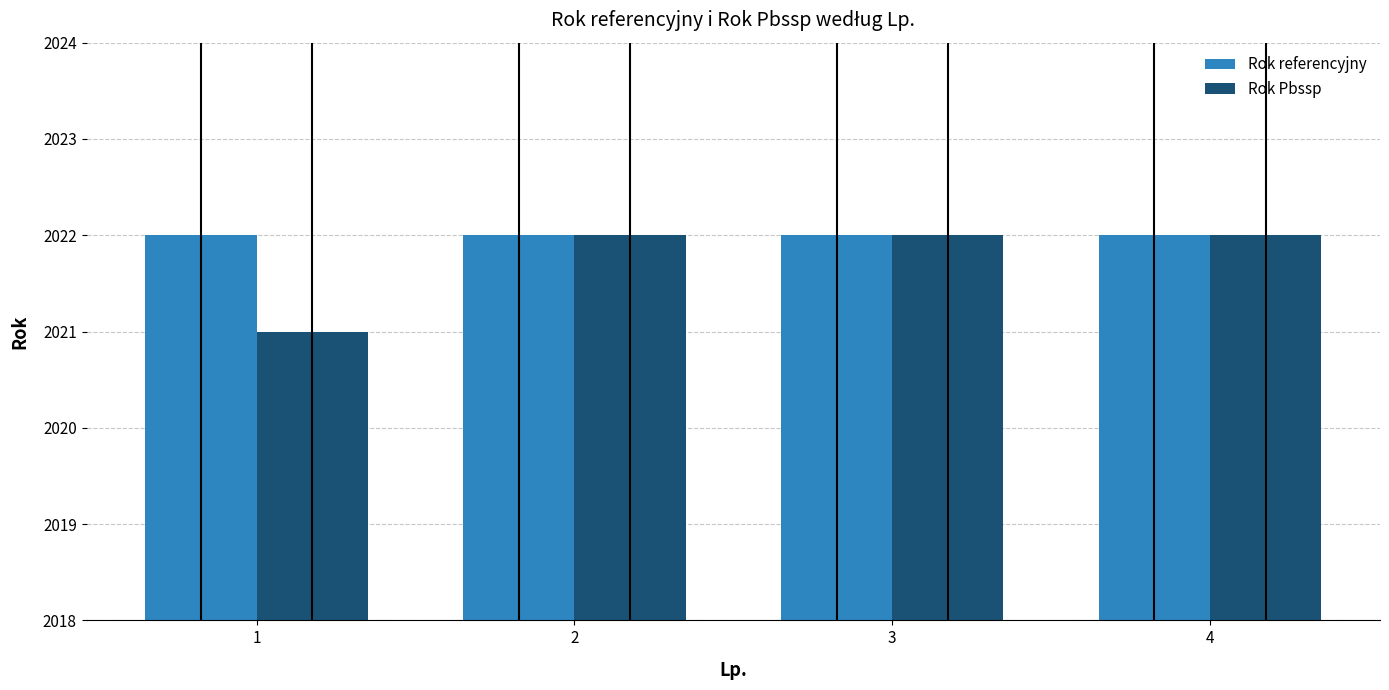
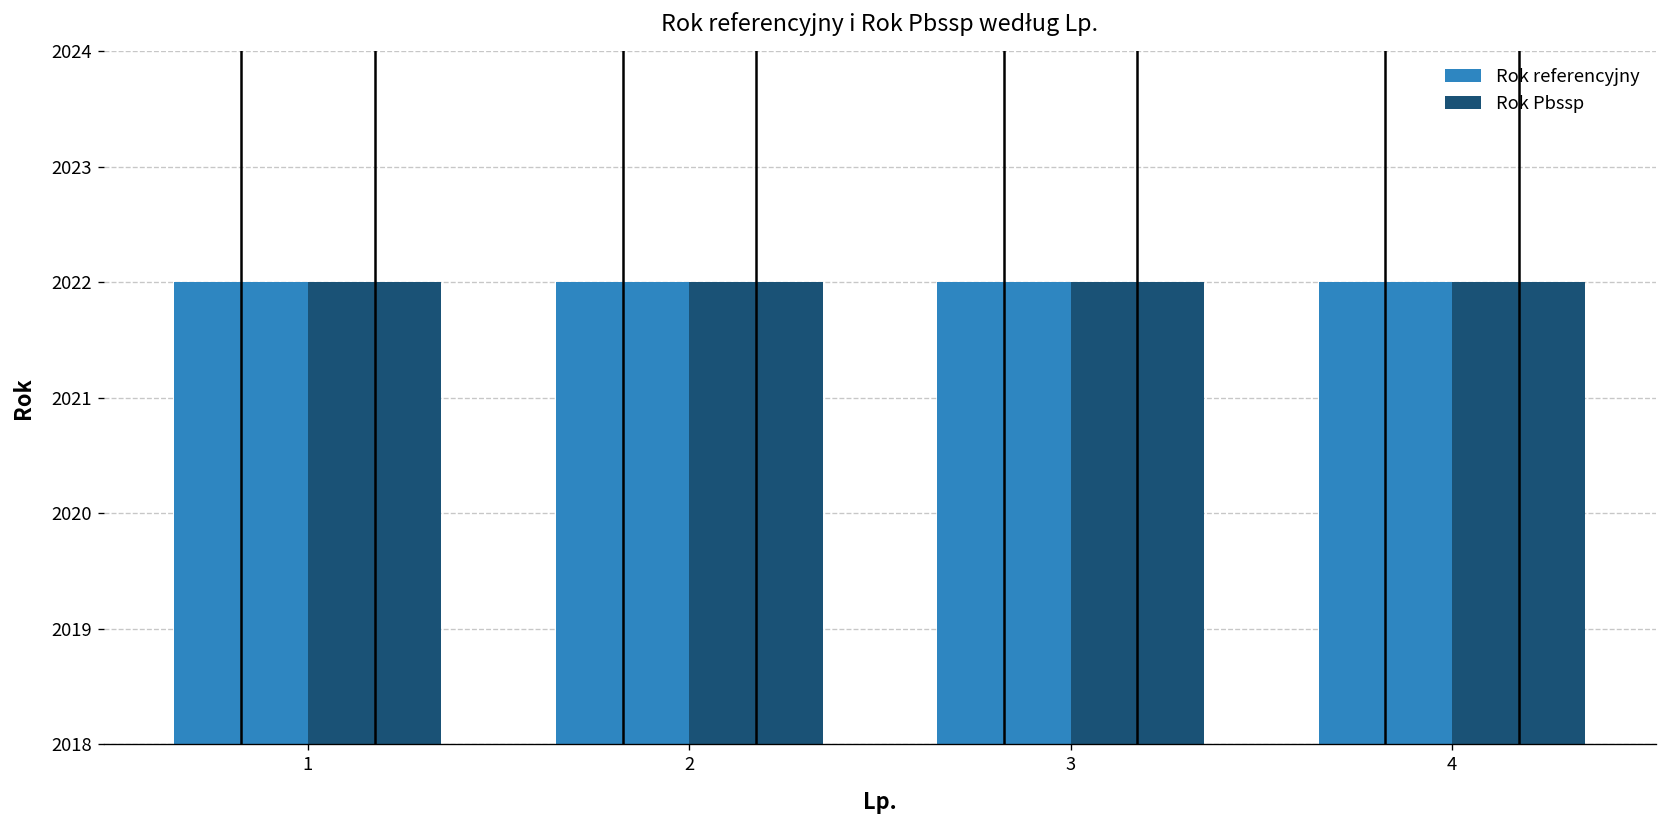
  {
    "Rok referencyjny": {
      "1": 2022,
      "2": 2022,
      "3": 2022,
      "4": 2022
    },
    "Rok Pbssp": {
-     "1": 2021,
+     "1": 2022,
      "2": 2022,
      "3": 2022,
      "4": 2022
    }
  }
